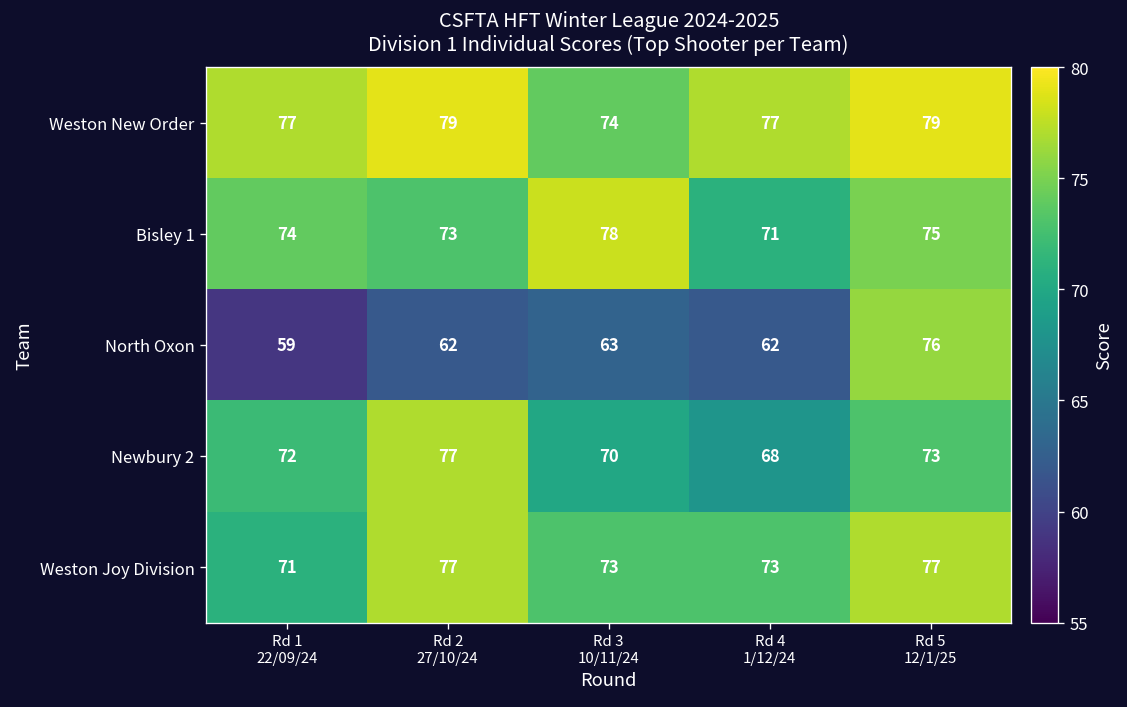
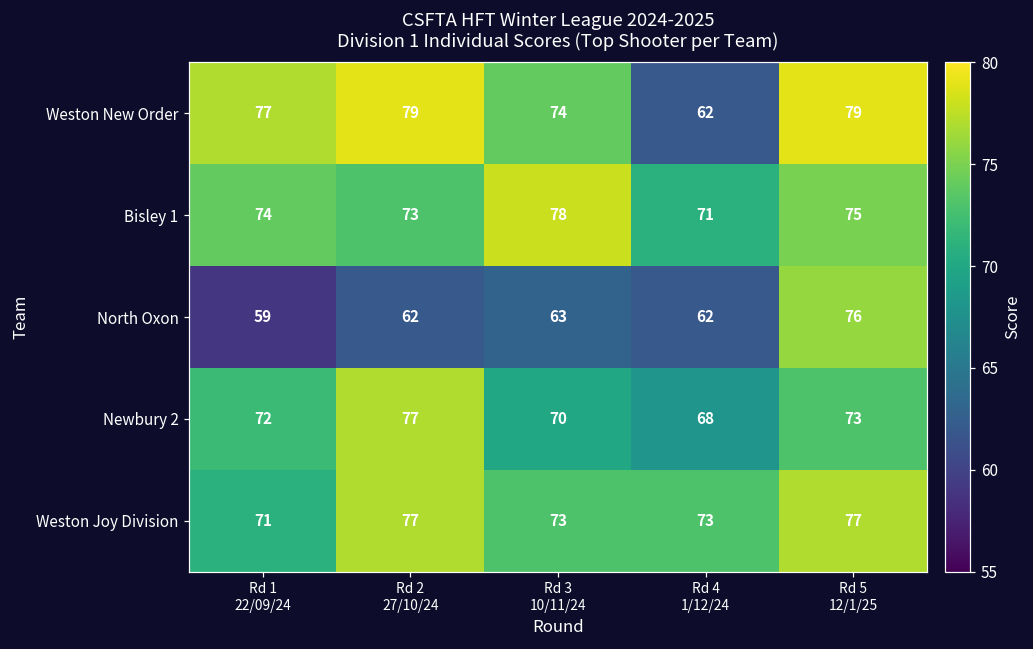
  {
    "Weston New Order": {
      "Rd 1 22/09/24": 77,
      "Rd 2 27/10/24": 79,
      "Rd 3 10/11/24": 74,
-     "Rd 4 1/12/24": 77,
+     "Rd 4 1/12/24": 62,
      "Rd 5 12/1/25": 79
    },
    "Bisley 1": {
      "Rd 1 22/09/24": 74,
      "Rd 2 27/10/24": 73,
      "Rd 3 10/11/24": 78,
      "Rd 4 1/12/24": 71,
      "Rd 5 12/1/25": 75
    },
    "North Oxon": {
      "Rd 1 22/09/24": 59,
      "Rd 2 27/10/24": 62,
      "Rd 3 10/11/24": 63,
      "Rd 4 1/12/24": 62,
      "Rd 5 12/1/25": 76
    },
    "Newbury 2": {
      "Rd 1 22/09/24": 72,
      "Rd 2 27/10/24": 77,
      "Rd 3 10/11/24": 70,
      "Rd 4 1/12/24": 68,
      "Rd 5 12/1/25": 73
    },
    "Weston Joy Division": {
      "Rd 1 22/09/24": 71,
      "Rd 2 27/10/24": 77,
      "Rd 3 10/11/24": 73,
      "Rd 4 1/12/24": 73,
      "Rd 5 12/1/25": 77
    }
  }
